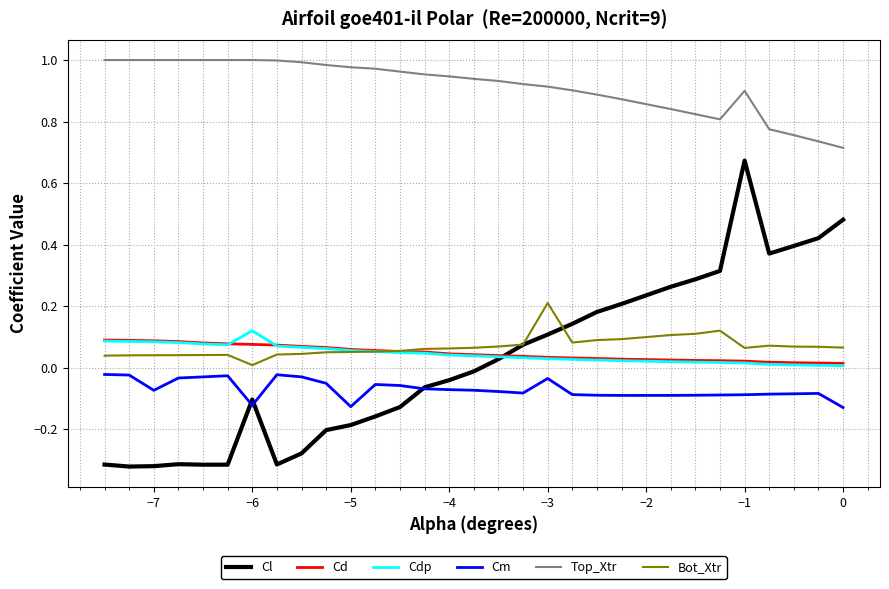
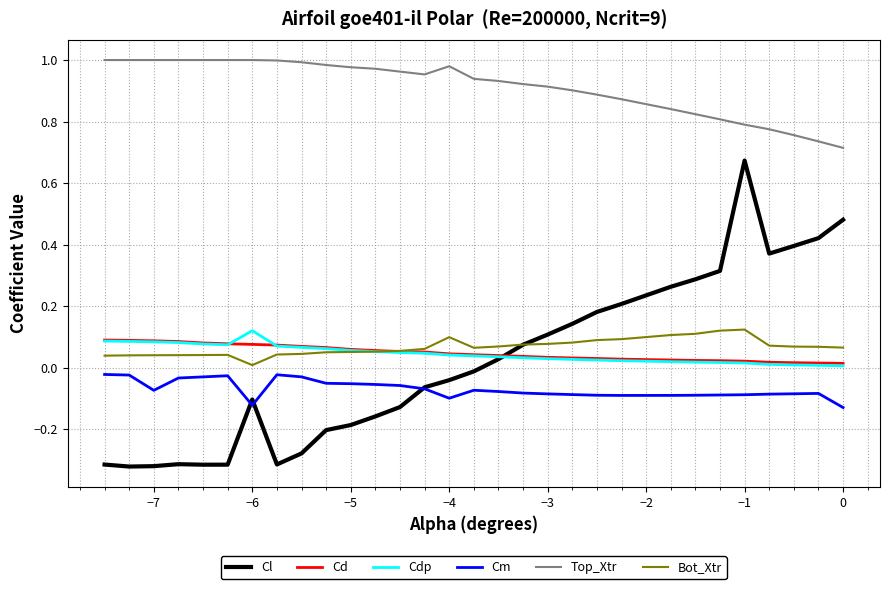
  {
    "Cl": {
      "−7": -0.32,
      "−6": -0.10,
      "−5": -0.19,
      "−4": -0.04,
      "−3": 0.11,
      "−1": 0.67,
      "0": 0.48
    },
    "Cd": {
      "−6": 0.08
    },
    "Cdp": {
      "−6": 0.12
    },
    "Cm": {
      "−7": -0.07,
      "−6": -0.12,
-     "−5": -0.13,
-     "−4": -0.07,
-     "−3": -0.03,
+     "−5": -0.05,
+     "−4": -0.10,
+     "−3": -0.08,
      "−1": -0.09,
      "0": -0.13
    },
    "Top_Xtr": {
      "−7": 1.00,
      "−6": 1.00,
      "−5": 0.98,
-     "−4": 0.95,
+     "−4": 0.98,
      "−3": 0.91,
-     "−1": 0.90,
+     "−1": 0.79,
      "0": 0.71
    },
    "Bot_Xtr": {
      "−7": 0.04,
      "−6": 0.01,
-     "−4": 0.06,
-     "−3": 0.21,
-     "−1": 0.06,
+     "−4": 0.10,
+     "−3": 0.08,
+     "−1": 0.12,
      "0": 0.07
    }
  }
